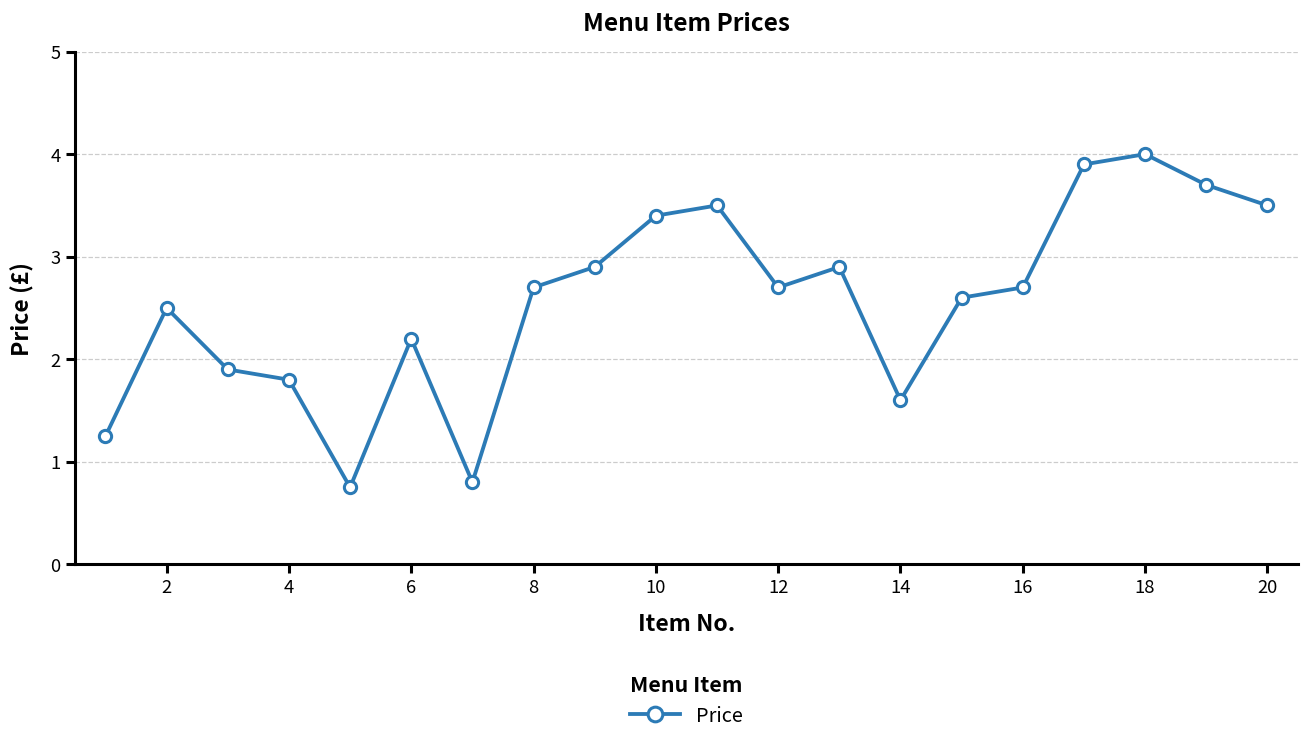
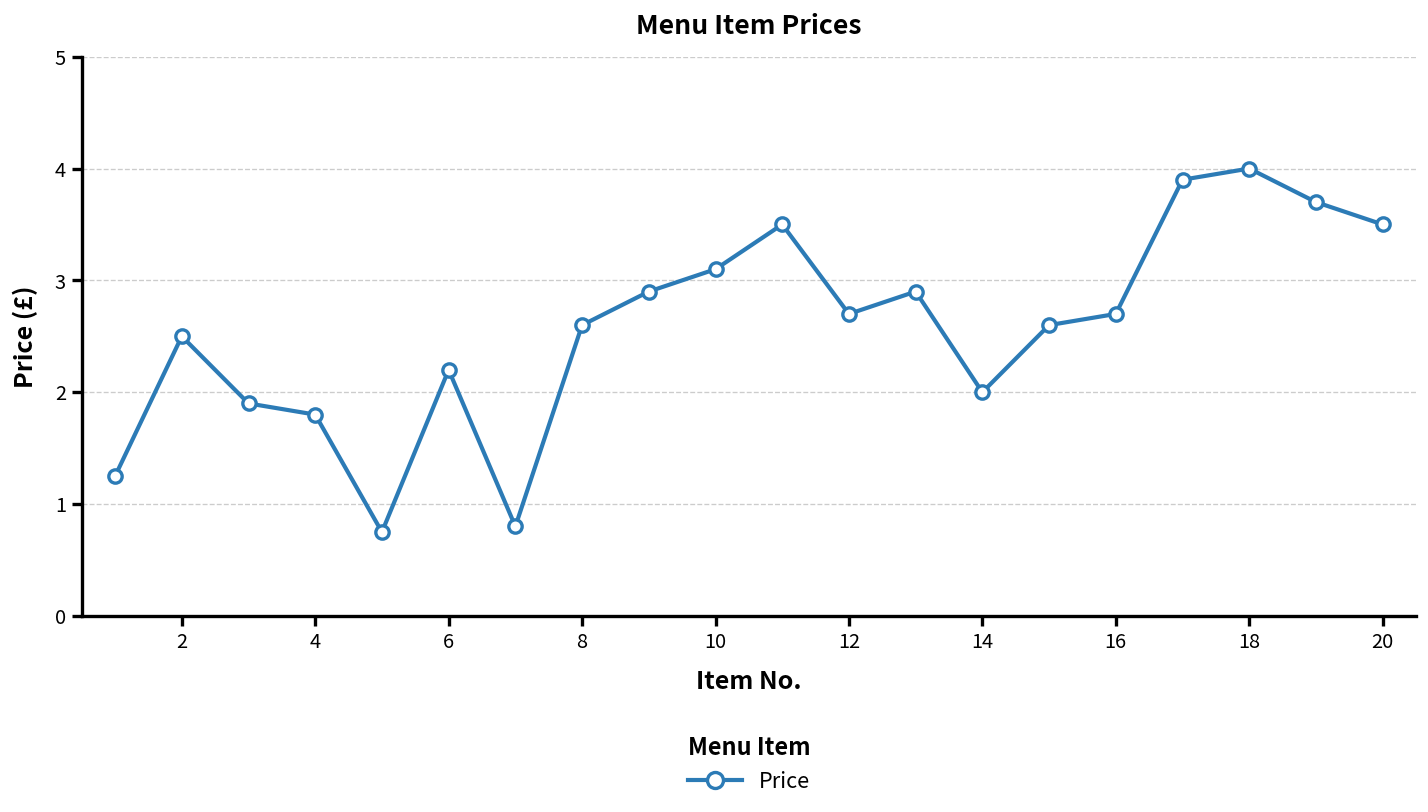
  {
    "2": 2.5,
    "4": 1.8,
    "6": 2.2,
-   "8": 2.7,
-   "10": 3.4,
+   "8": 2.6,
+   "10": 3.1,
    "12": 2.7,
-   "14": 1.6,
+   "14": 2.0,
    "16": 2.7,
    "18": 4.0,
    "20": 3.5
  }
